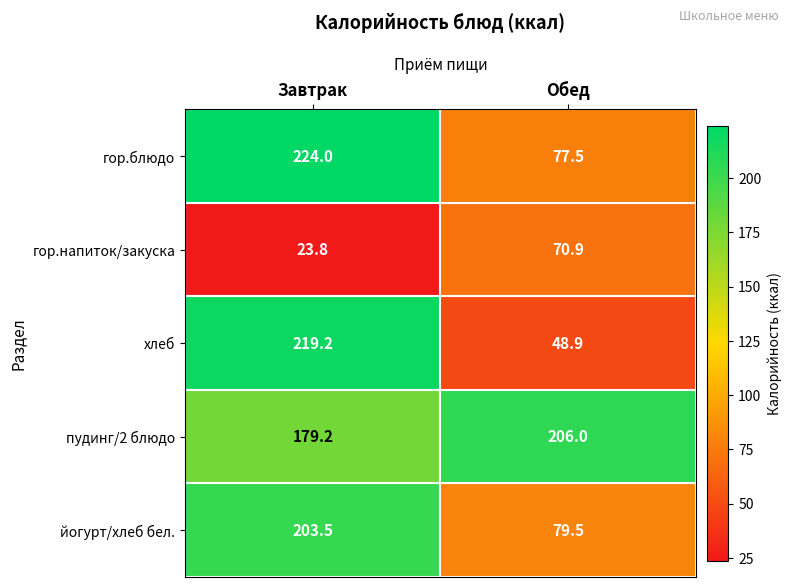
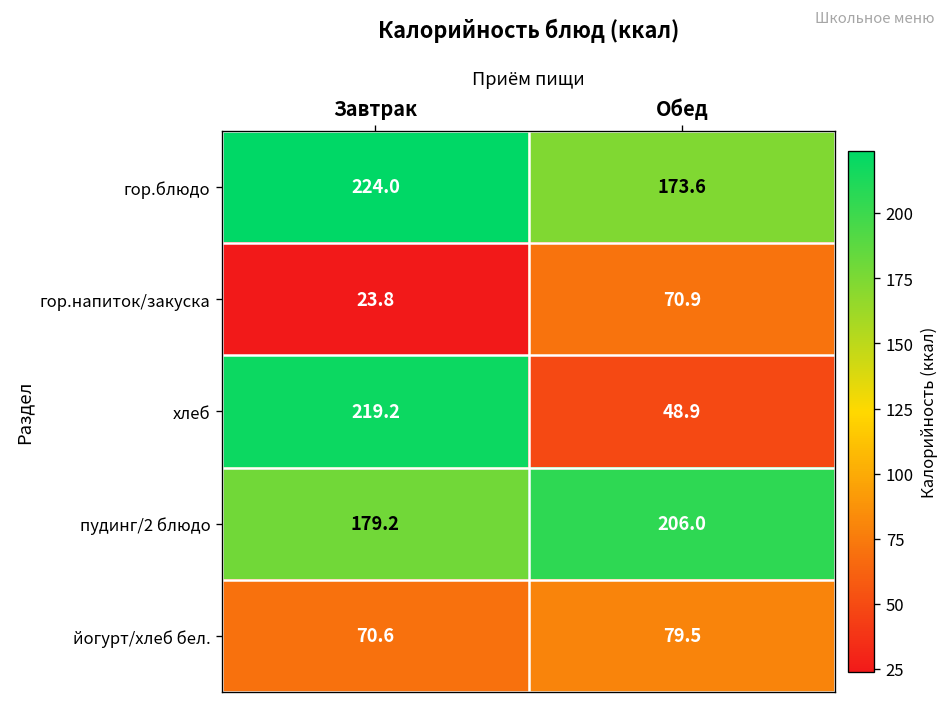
  {
    "гор.блюдо": {
      "Завтрак": 224.0,
-     "Обед": 77.5
+     "Обед": 173.6
    },
    "гор.напиток/закуска": {
      "Завтрак": 23.8,
      "Обед": 70.9
    },
    "хлеб": {
      "Завтрак": 219.2,
      "Обед": 48.9
    },
    "пудинг/2 блюдо": {
      "Завтрак": 179.2,
      "Обед": 206.0
    },
    "йогурт/хлеб бел.": {
-     "Завтрак": 203.5,
+     "Завтрак": 70.6,
      "Обед": 79.5
    }
  }
